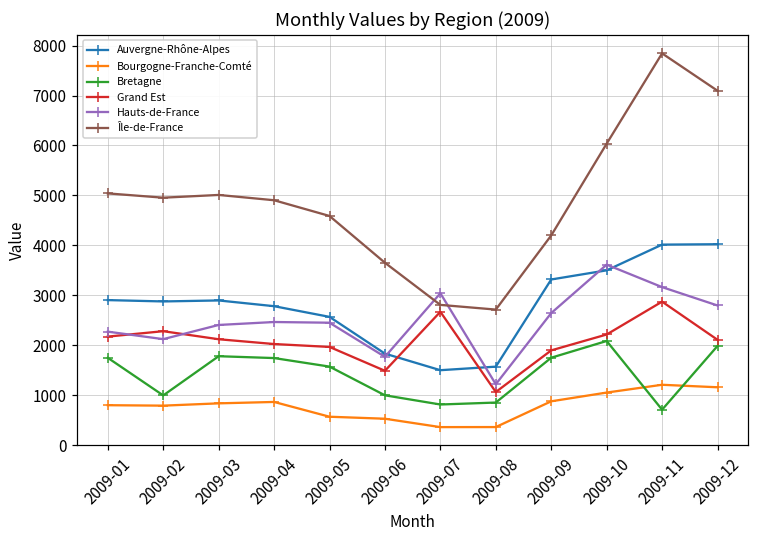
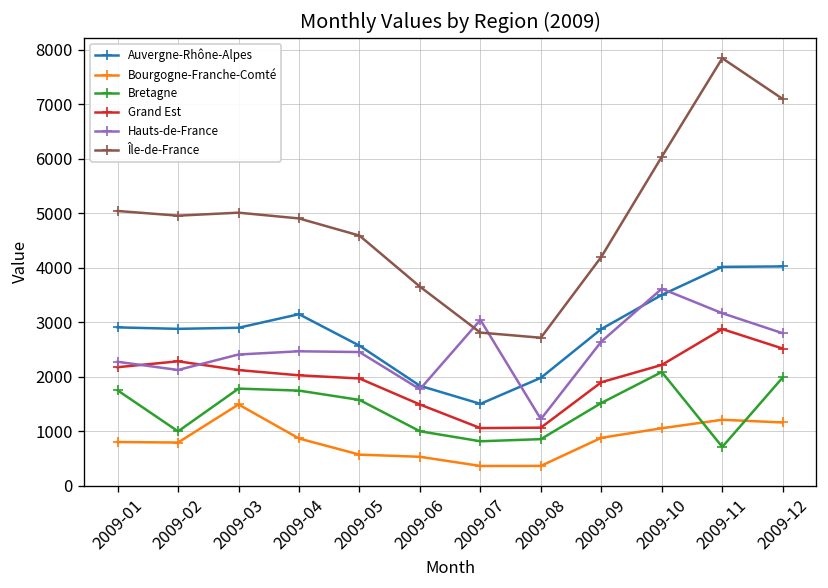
  {
    "Auvergne-Rhône-Alpes": {
      "2009-01": 2900,
      "2009-02": 2900,
      "2009-03": 2900,
-     "2009-04": 2800,
+     "2009-04": 3100,
      "2009-05": 2600,
      "2009-06": 1800,
      "2009-07": 1500,
-     "2009-08": 1600,
-     "2009-09": 3300,
+     "2009-08": 2000,
+     "2009-09": 2900,
      "2009-10": 3500,
      "2009-11": 4000,
      "2009-12": 4000
    },
    "Bourgogne-Franche-Comté": {
      "2009-01": 800,
      "2009-02": 800,
-     "2009-03": 800,
+     "2009-03": 1500,
      "2009-04": 900,
      "2009-05": 600,
      "2009-06": 500,
      "2009-07": 400,
      "2009-08": 400,
      "2009-09": 900,
      "2009-10": 1100,
      "2009-11": 1200,
      "2009-12": 1200
    },
    "Bretagne": {
      "2009-01": 1700,
      "2009-02": 1000,
      "2009-03": 1800,
      "2009-04": 1700,
      "2009-05": 1600,
      "2009-06": 1000,
      "2009-07": 800,
      "2009-08": 900,
-     "2009-09": 1700,
+     "2009-09": 1500,
      "2009-10": 2100,
      "2009-11": 700,
      "2009-12": 2000
    },
    "Grand Est": {
      "2009-01": 2200,
      "2009-02": 2300,
      "2009-03": 2100,
      "2009-04": 2000,
      "2009-05": 2000,
      "2009-06": 1500,
-     "2009-07": 2700,
+     "2009-07": 1100,
      "2009-08": 1100,
      "2009-09": 1900,
      "2009-10": 2200,
      "2009-11": 2900,
-     "2009-12": 2100
+     "2009-12": 2500
    },
    "Hauts-de-France": {
      "2009-01": 2300,
      "2009-02": 2100,
      "2009-03": 2400,
      "2009-04": 2500,
      "2009-05": 2500,
      "2009-06": 1800,
      "2009-07": 3000,
      "2009-08": 1200,
      "2009-09": 2600,
      "2009-10": 3600,
      "2009-11": 3200,
      "2009-12": 2800
    },
    "Île-de-France": {
      "2009-01": 5000,
      "2009-02": 5000,
      "2009-03": 5000,
      "2009-04": 4900,
      "2009-05": 4600,
      "2009-06": 3700,
      "2009-07": 2800,
      "2009-08": 2700,
      "2009-09": 4200,
      "2009-10": 6000,
      "2009-11": 7800,
      "2009-12": 7100
    }
  }
